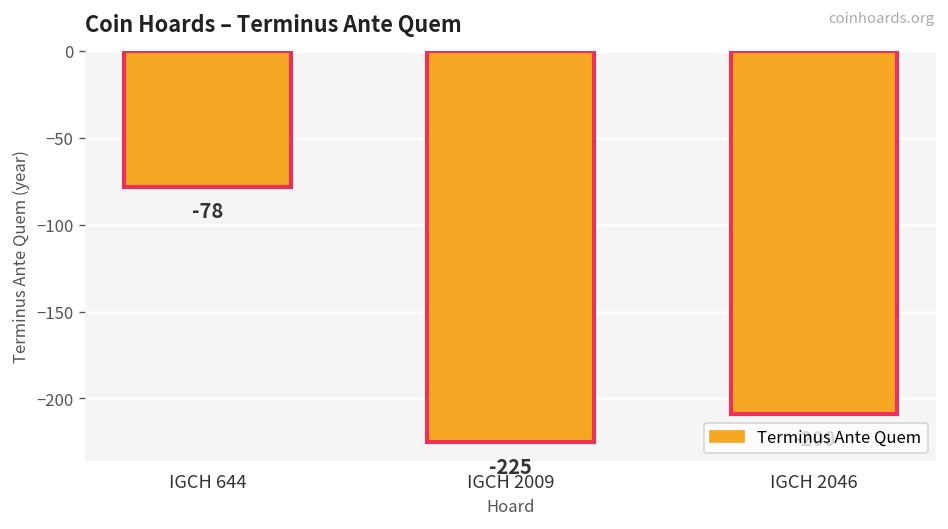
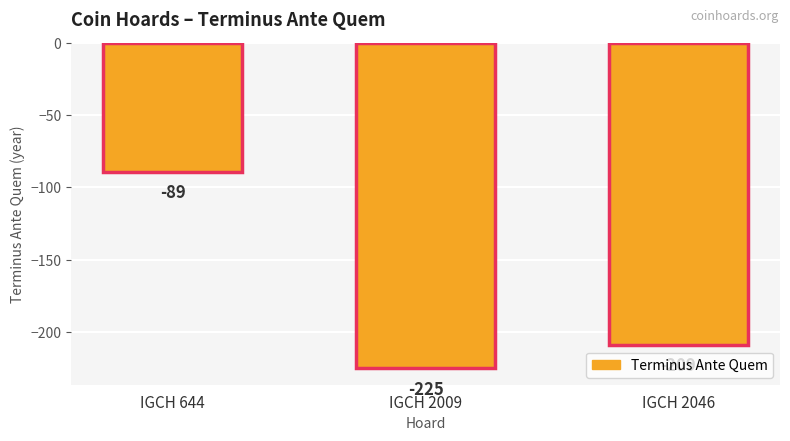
  {
-   "IGCH 644": -78,
+   "IGCH 644": -89,
    "IGCH 2009": -225
  }
